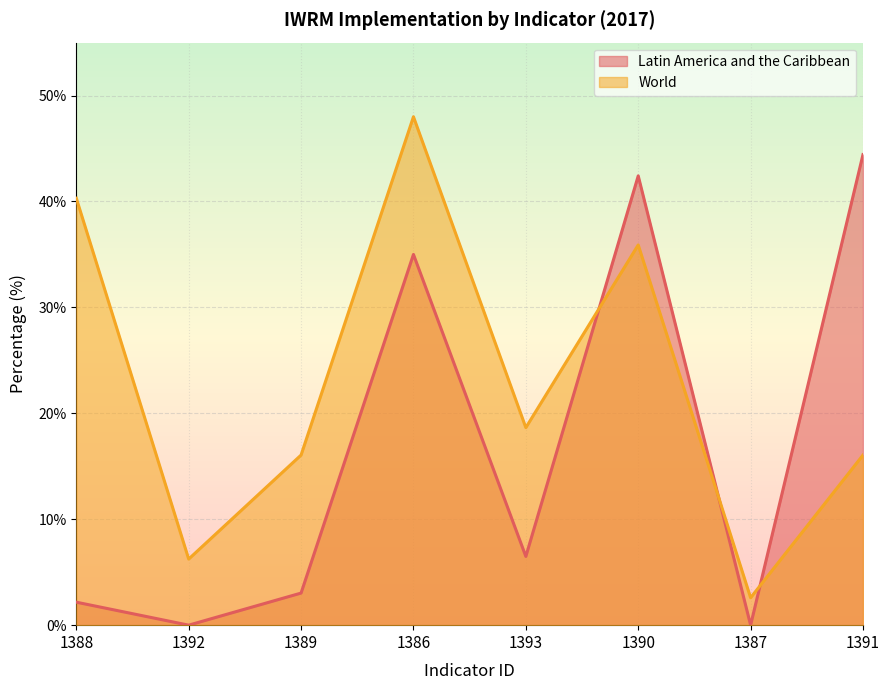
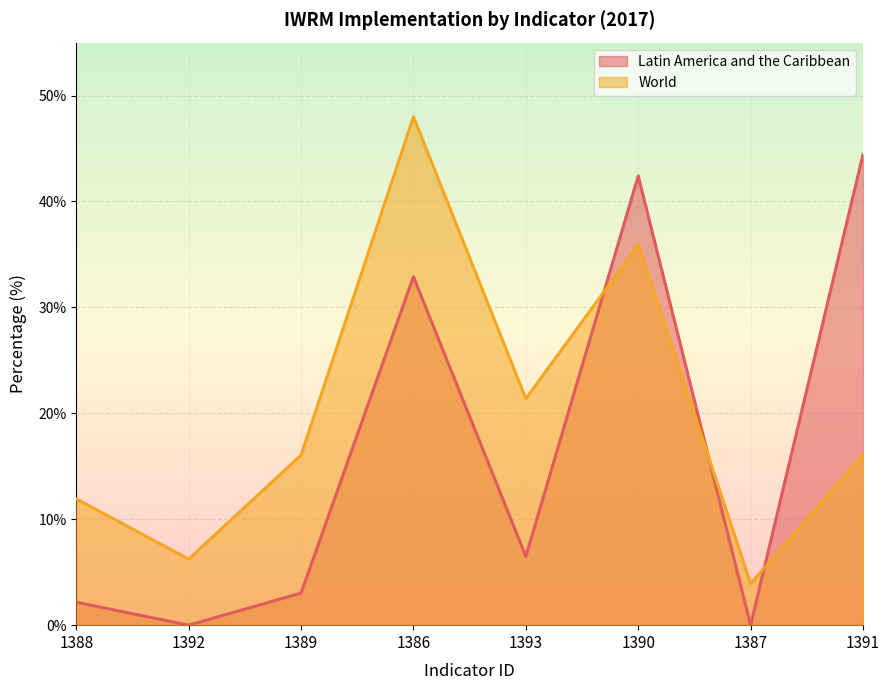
  {
    "Latin America and the Caribbean": {
      "1388": "2.2%",
      "1392": "0.0%",
      "1389": "3.0%",
-     "1386": "35.0%",
+     "1386": "32.9%",
      "1393": "6.5%",
      "1390": "42.4%",
      "1387": "0.0%",
      "1391": "44.4%"
    },
    "World": {
-     "1388": "40.3%",
+     "1388": "11.9%",
      "1392": "6.2%",
      "1389": "16.1%",
      "1386": "48.0%",
-     "1393": "18.7%",
+     "1393": "21.4%",
      "1390": "35.9%",
-     "1387": "2.6%",
+     "1387": "3.9%",
      "1391": "16.1%"
    }
  }
